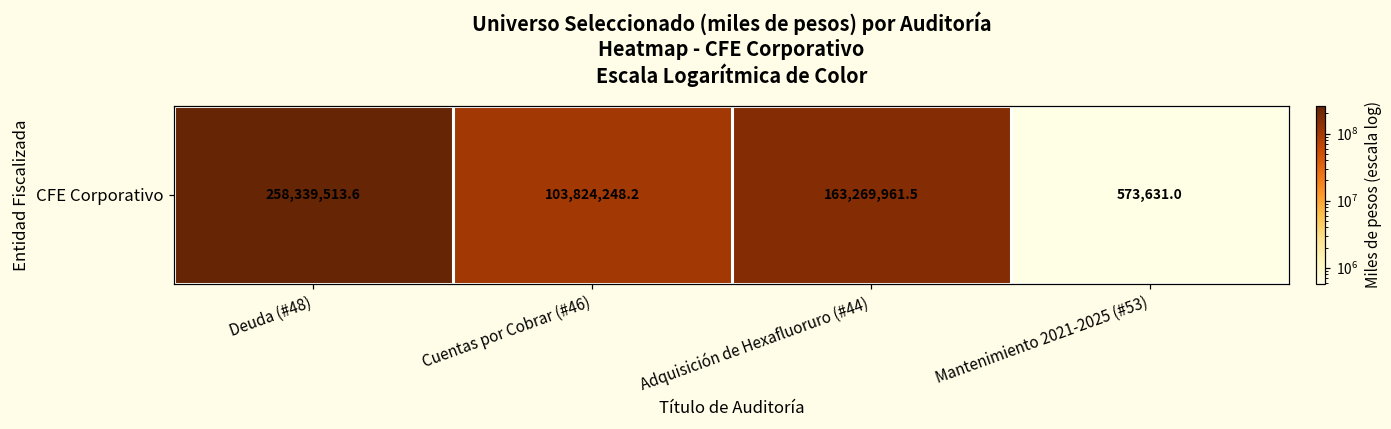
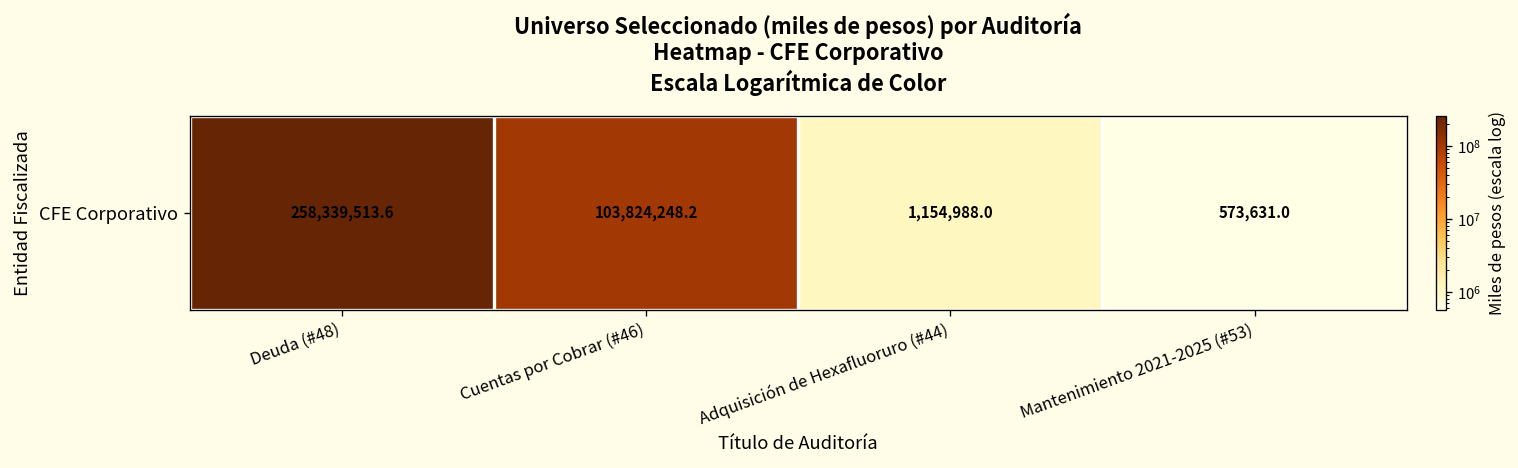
  {
    "CFE Corporativo": {
      "Deuda (#48)": "258,339,513.6",
      "Cuentas por Cobrar (#46)": "103,824,248.2",
-     "Adquisición de Hexafluoruro (#44)": "163,269,961.5",
+     "Adquisición de Hexafluoruro (#44)": "1,154,988.0",
      "Mantenimiento 2021-2025 (#53)": "573,631.0"
    }
  }
